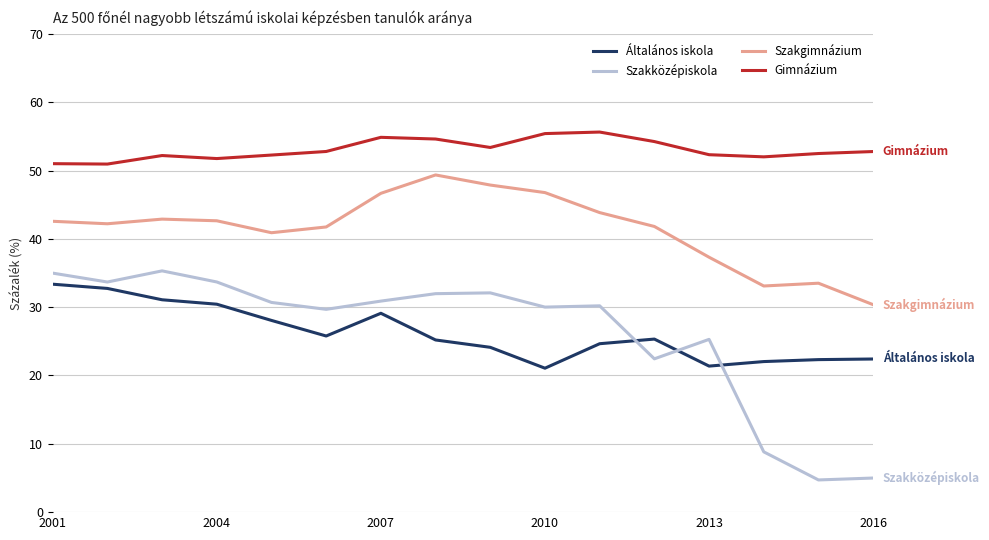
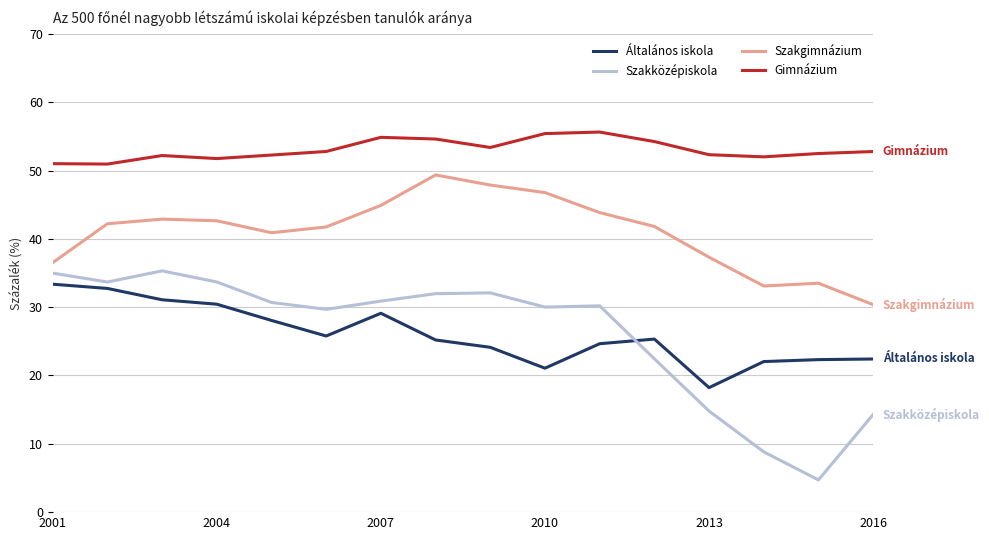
  {
    "Általános iskola": {
      "2001": 33,
      "2004": 30,
      "2007": 29,
      "2010": 21,
-     "2013": 21,
+     "2013": 18,
      "2016": 22
    },
    "Szakközépiskola": {
      "2001": 35,
      "2004": 34,
      "2007": 31,
      "2010": 30,
-     "2013": 25,
-     "2016": 5
+     "2013": 15,
+     "2016": 14
    },
    "Szakgimnázium": {
-     "2001": 43,
+     "2001": 37,
      "2004": 43,
-     "2007": 47,
+     "2007": 45,
      "2010": 47,
      "2013": 37,
      "2016": 30
    },
    "Gimnázium": {
      "2001": 51,
      "2004": 52,
      "2007": 55,
      "2010": 55,
      "2013": 52,
      "2016": 53
    }
  }
